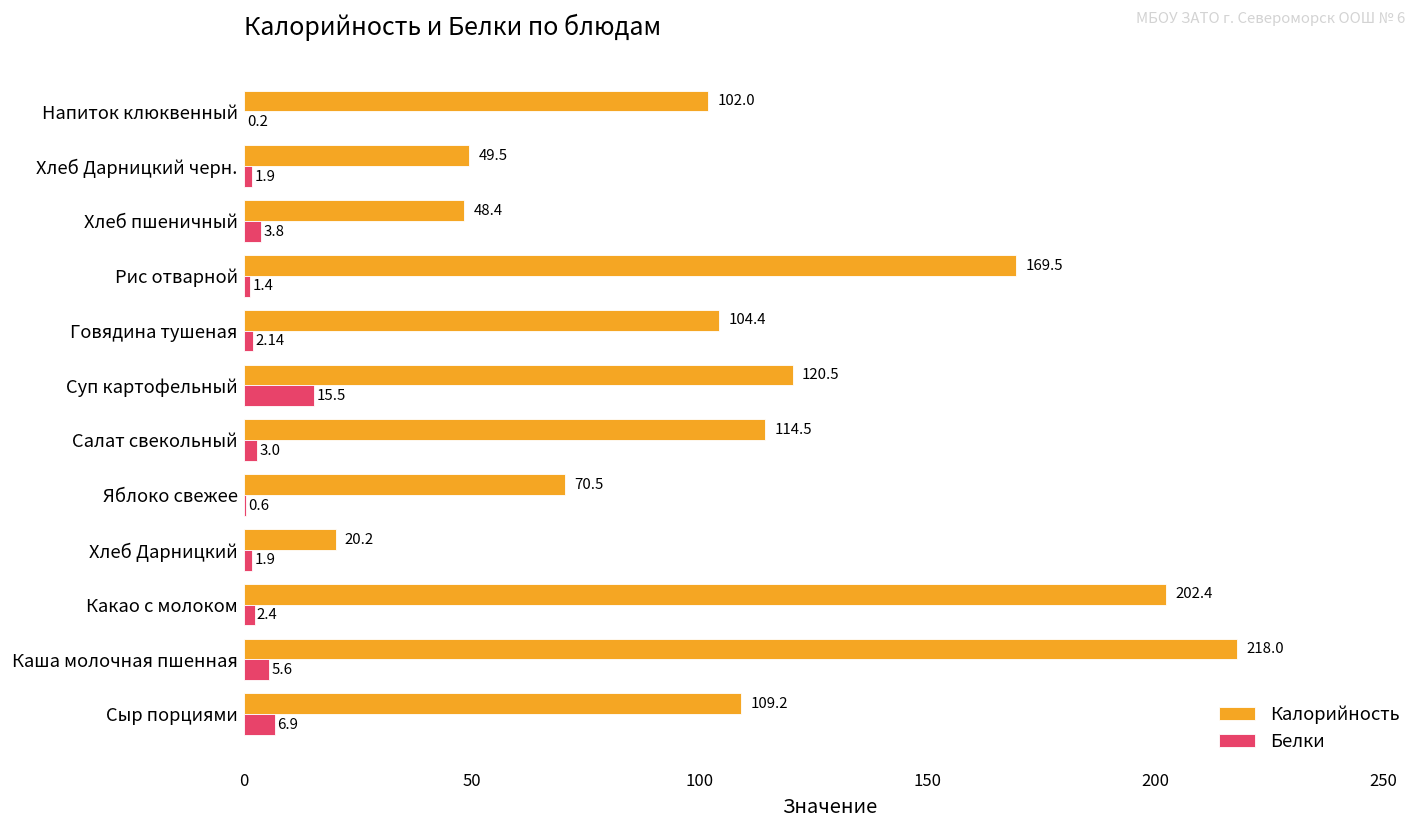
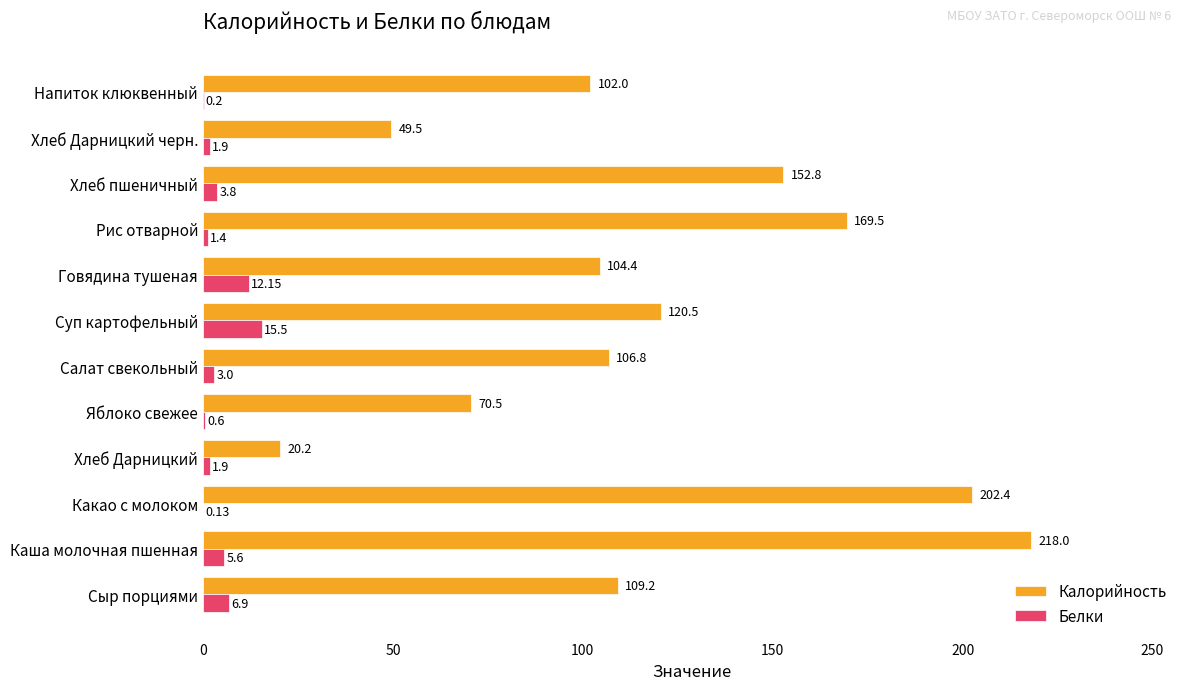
  {
    "Калорийность": {
      "Напиток клюквенный": 102.0,
      "Хлеб Дарницкий черн.": 49.5,
-     "Хлеб пшеничный": 48.4,
+     "Хлеб пшеничный": 152.8,
      "Рис отварной": 169.5,
      "Говядина тушеная": 104.4,
      "Суп картофельный": 120.5,
-     "Салат свекольный": 114.5,
+     "Салат свекольный": 106.8,
      "Яблоко свежее": 70.5,
      "Хлеб Дарницкий": 20.2,
      "Какао с молоком": 202.4,
      "Каша молочная пшенная": 218.0,
      "Сыр порциями": 109.2
    },
    "Белки": {
      "Напиток клюквенный": 0.2,
      "Хлеб Дарницкий черн.": 1.9,
      "Хлеб пшеничный": 3.8,
      "Рис отварной": 1.4,
-     "Говядина тушеная": 2.14,
+     "Говядина тушеная": 12.15,
      "Суп картофельный": 15.5,
      "Салат свекольный": 3.0,
      "Яблоко свежее": 0.6,
      "Хлеб Дарницкий": 1.9,
-     "Какао с молоком": 2.4,
+     "Какао с молоком": 0.13,
      "Каша молочная пшенная": 5.6,
      "Сыр порциями": 6.9
    }
  }
